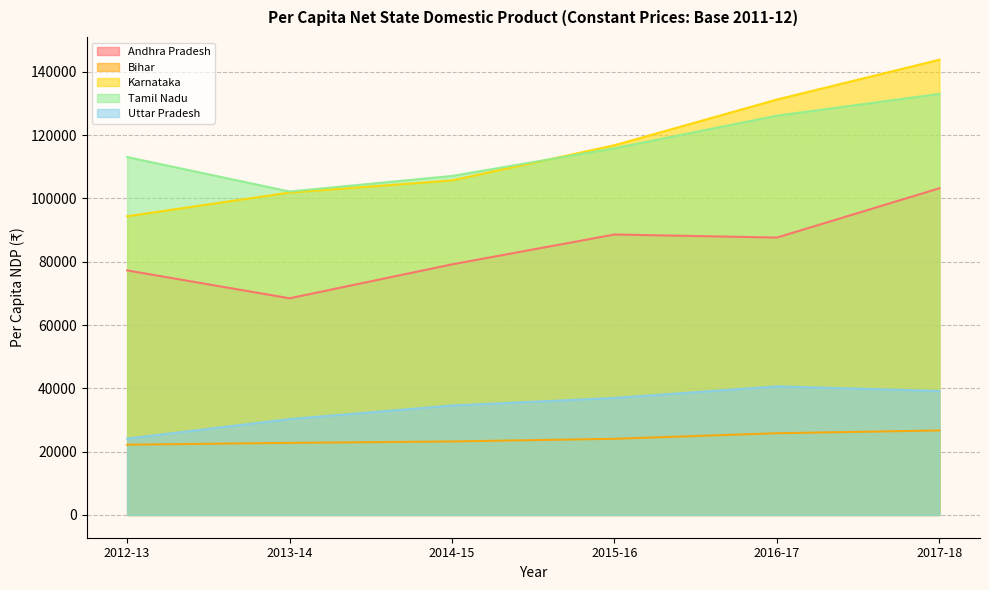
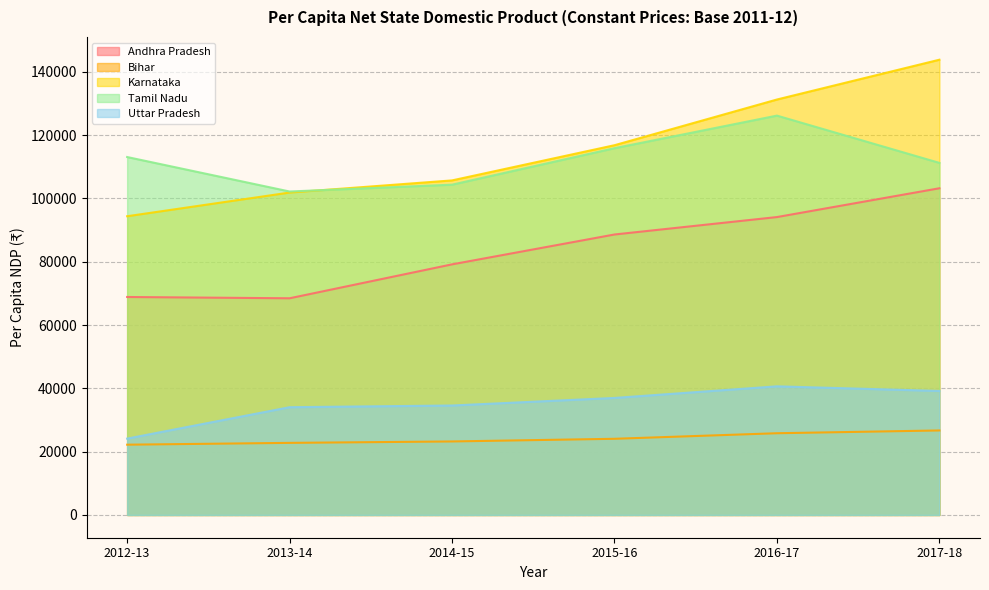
  {
    "Andhra Pradesh": {
-     "2012-13": 77000,
+     "2012-13": 69000,
      "2013-14": 68000,
      "2014-15": 79000,
      "2015-16": 89000,
-     "2016-17": 88000,
+     "2016-17": 94000,
      "2017-18": 103000
    },
    "Tamil Nadu": {
      "2012-13": 113000,
-     "2014-15": 107000,
+     "2014-15": 104000,
      "2015-16": 116000,
      "2016-17": 126000,
-     "2017-18": 133000
+     "2017-18": 111000
    },
    "Uttar Pradesh": {
      "2012-13": 24000,
-     "2013-14": 30000,
+     "2013-14": 34000,
      "2014-15": 35000,
      "2015-16": 37000,
      "2016-17": 41000,
      "2017-18": 39000
    }
  }
